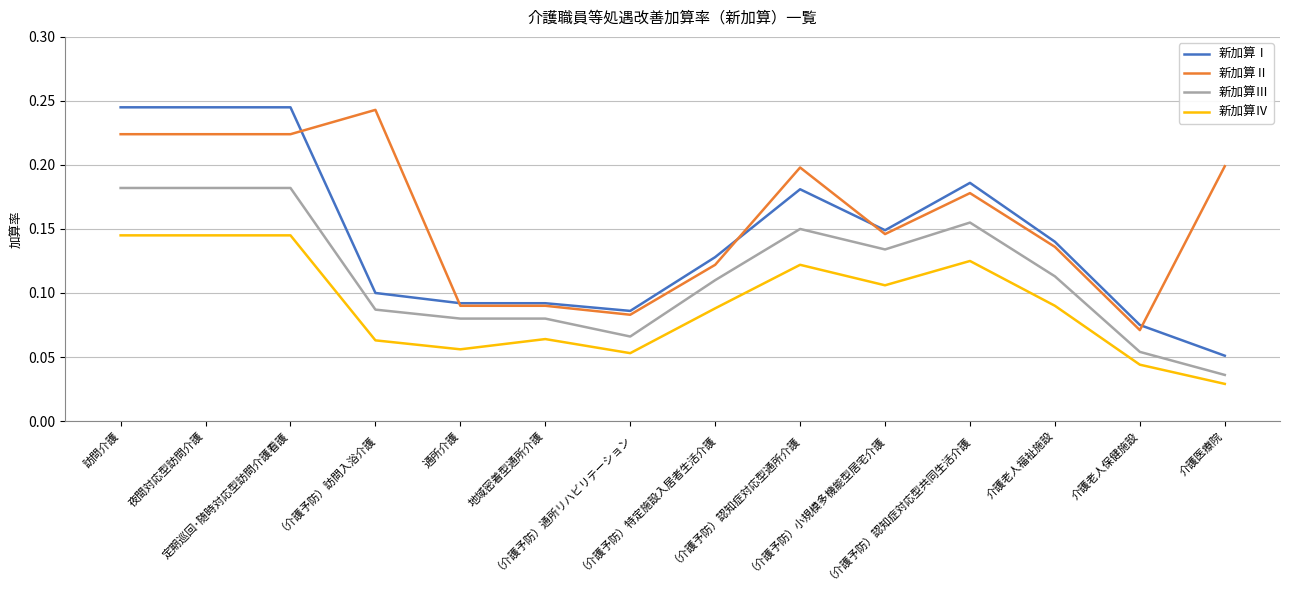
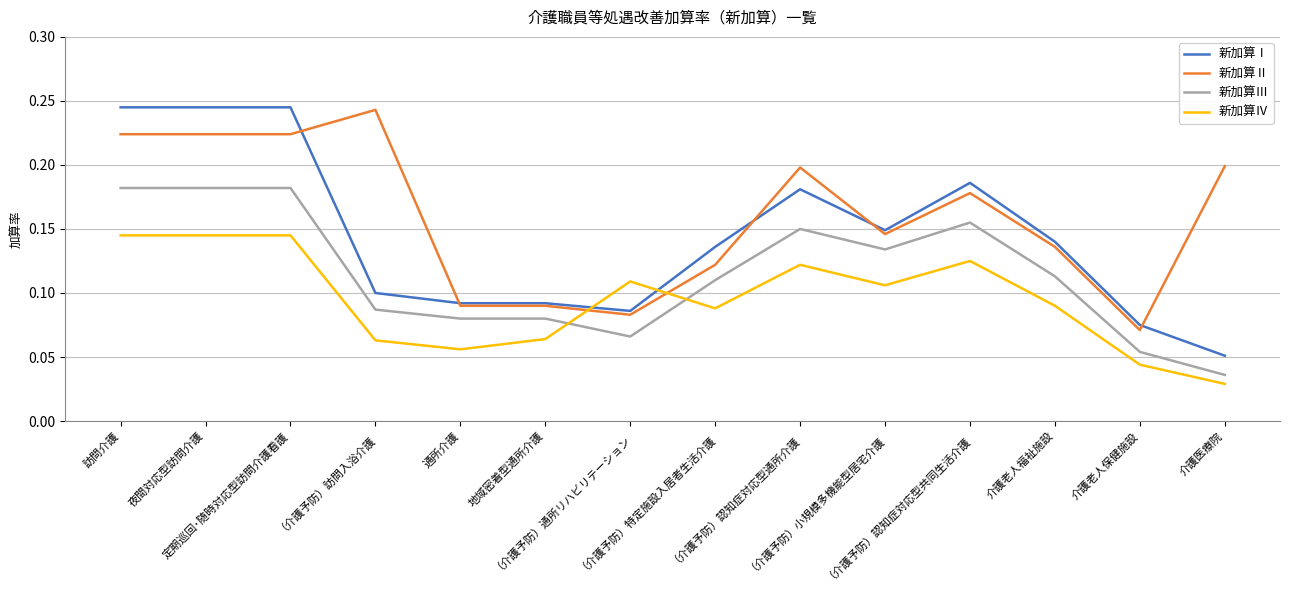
  {
    "新加算Ⅰ": {
      "訪問介護": 0.245,
      "夜間対応型訪問介護": 0.245,
      "定期巡回･随時対応型訪問介護看護": 0.245,
      "（介護予防）訪問入浴介護": 0.100,
      "通所介護": 0.092,
      "地域密着型通所介護": 0.092,
      "（介護予防）通所リハビリテーション": 0.086,
-     "（介護予防）特定施設入居者生活介護": 0.128,
+     "（介護予防）特定施設入居者生活介護": 0.136,
      "（介護予防）認知症対応型通所介護": 0.181,
      "（介護予防）小規模多機能型居宅介護": 0.149,
      "（介護予防）認知症対応型共同生活介護": 0.186,
      "介護老人福祉施設": 0.140,
      "介護老人保健施設": 0.075,
      "介護医療院": 0.051
    },
    "新加算Ⅱ": {
      "訪問介護": 0.224,
      "夜間対応型訪問介護": 0.224,
      "定期巡回･随時対応型訪問介護看護": 0.224,
      "（介護予防）訪問入浴介護": 0.243,
      "通所介護": 0.090,
      "地域密着型通所介護": 0.090,
      "（介護予防）通所リハビリテーション": 0.083,
      "（介護予防）特定施設入居者生活介護": 0.122,
      "（介護予防）認知症対応型通所介護": 0.198,
      "（介護予防）小規模多機能型居宅介護": 0.146,
      "（介護予防）認知症対応型共同生活介護": 0.178,
      "介護老人福祉施設": 0.136,
      "介護老人保健施設": 0.071,
      "介護医療院": 0.199
    },
    "新加算Ⅲ": {
      "訪問介護": 0.182,
      "夜間対応型訪問介護": 0.182,
      "定期巡回･随時対応型訪問介護看護": 0.182,
      "（介護予防）訪問入浴介護": 0.087,
      "通所介護": 0.080,
      "地域密着型通所介護": 0.080,
      "（介護予防）通所リハビリテーション": 0.066,
      "（介護予防）特定施設入居者生活介護": 0.110,
      "（介護予防）認知症対応型通所介護": 0.150,
      "（介護予防）小規模多機能型居宅介護": 0.134,
      "（介護予防）認知症対応型共同生活介護": 0.155,
      "介護老人福祉施設": 0.113,
      "介護老人保健施設": 0.054,
      "介護医療院": 0.036
    },
    "新加算Ⅳ": {
      "訪問介護": 0.145,
      "夜間対応型訪問介護": 0.145,
      "定期巡回･随時対応型訪問介護看護": 0.145,
      "（介護予防）訪問入浴介護": 0.063,
      "通所介護": 0.056,
      "地域密着型通所介護": 0.064,
-     "（介護予防）通所リハビリテーション": 0.053,
+     "（介護予防）通所リハビリテーション": 0.109,
      "（介護予防）特定施設入居者生活介護": 0.088,
      "（介護予防）認知症対応型通所介護": 0.122,
      "（介護予防）小規模多機能型居宅介護": 0.106,
      "（介護予防）認知症対応型共同生活介護": 0.125,
      "介護老人福祉施設": 0.090,
      "介護老人保健施設": 0.044,
      "介護医療院": 0.029
    }
  }
